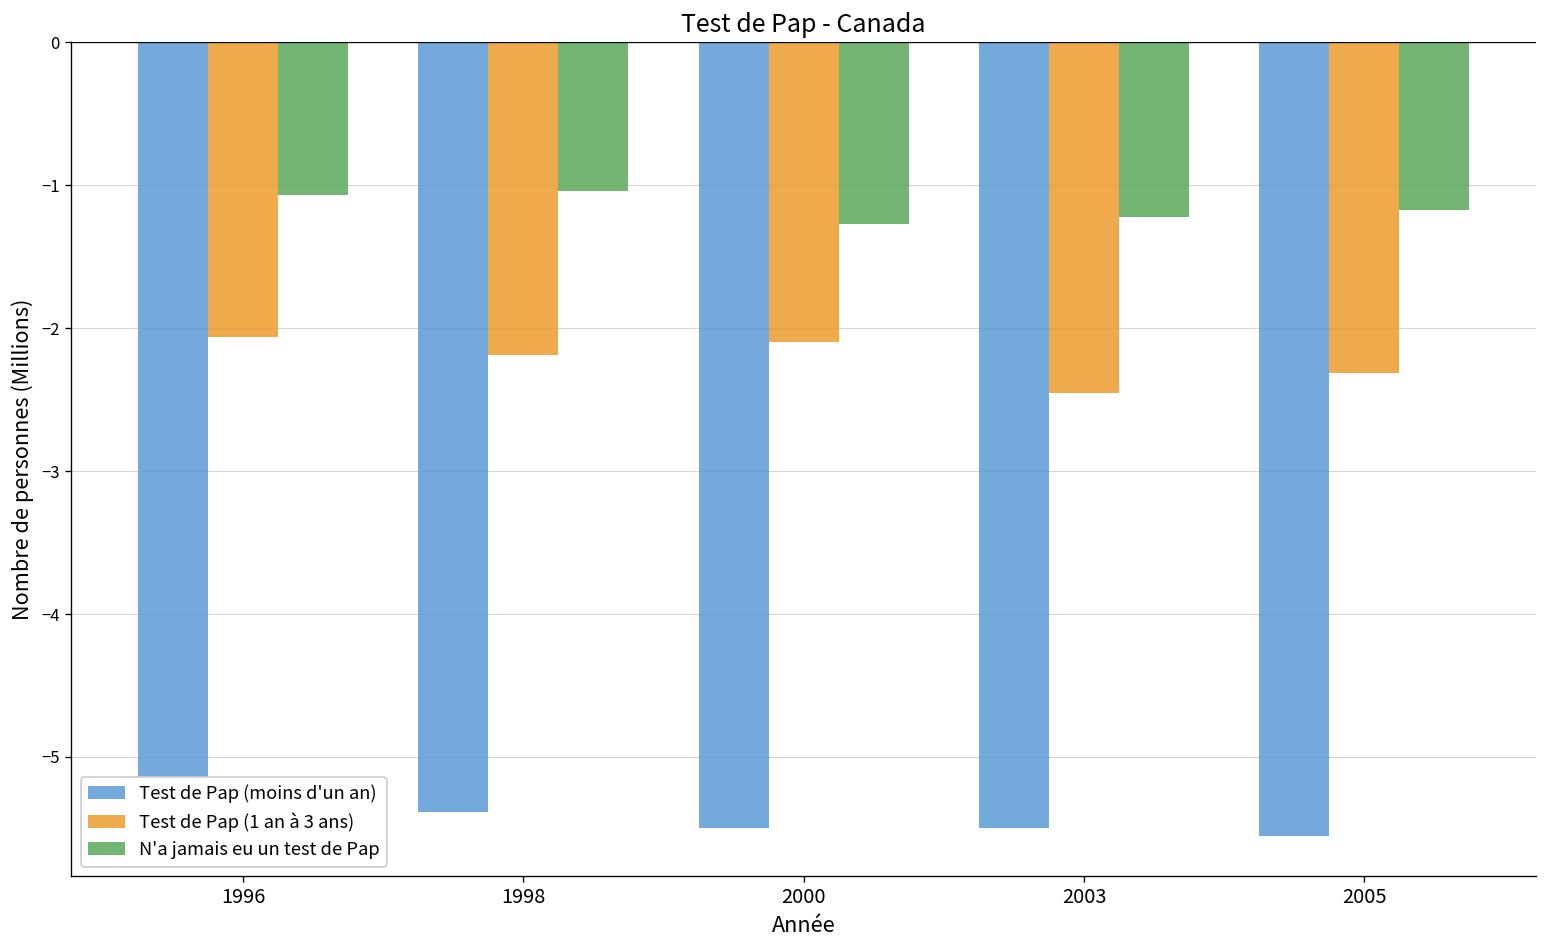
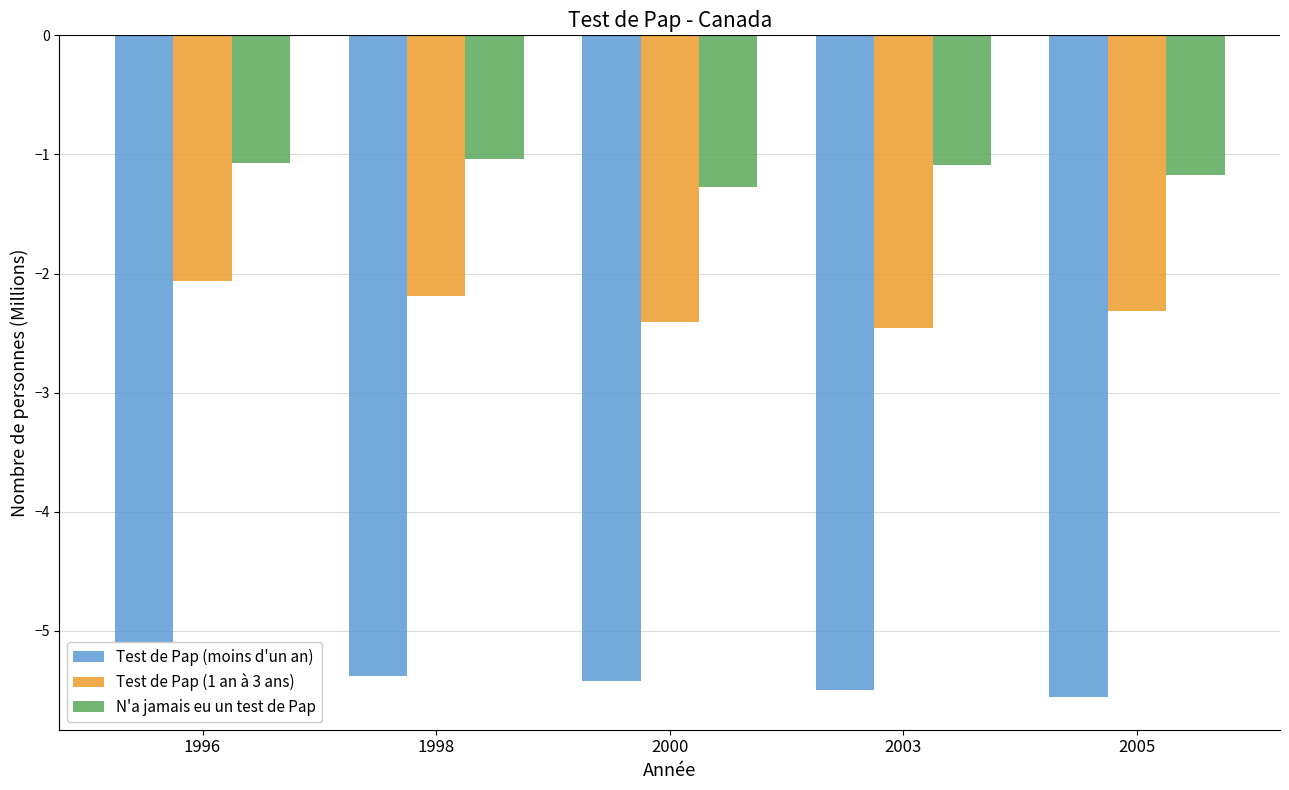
  {
    "Test de Pap (moins d'un an)": {
      "1998": -5.38,
-     "2000": -5.50,
+     "2000": -5.42,
      "2003": -5.50,
      "2005": -5.55
    },
    "Test de Pap (1 an à 3 ans)": {
      "1996": -2.06,
      "1998": -2.19,
-     "2000": -2.10,
+     "2000": -2.41,
      "2003": -2.46,
      "2005": -2.31
    },
    "N'a jamais eu un test de Pap": {
      "1996": -1.07,
      "1998": -1.04,
      "2000": -1.27,
-     "2003": -1.22,
+     "2003": -1.09,
      "2005": -1.17
    }
  }
